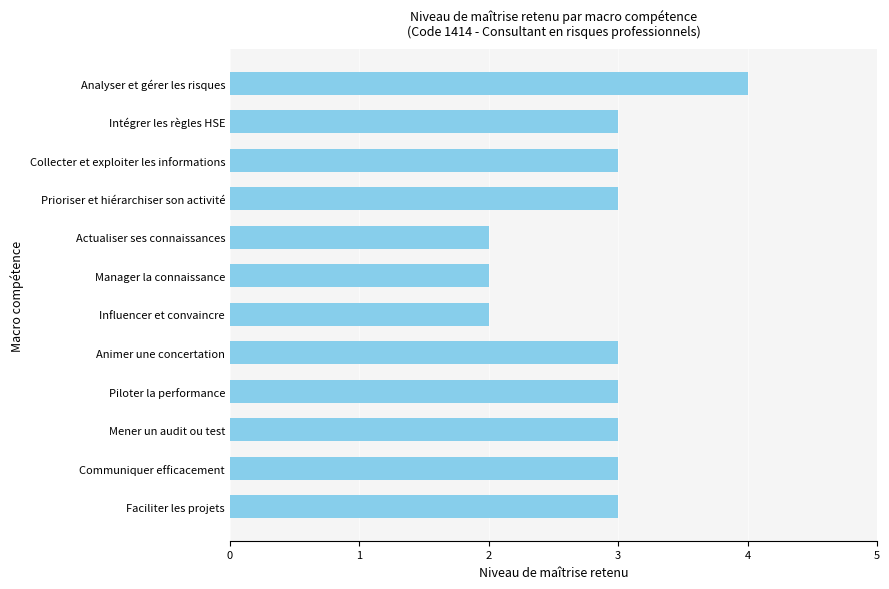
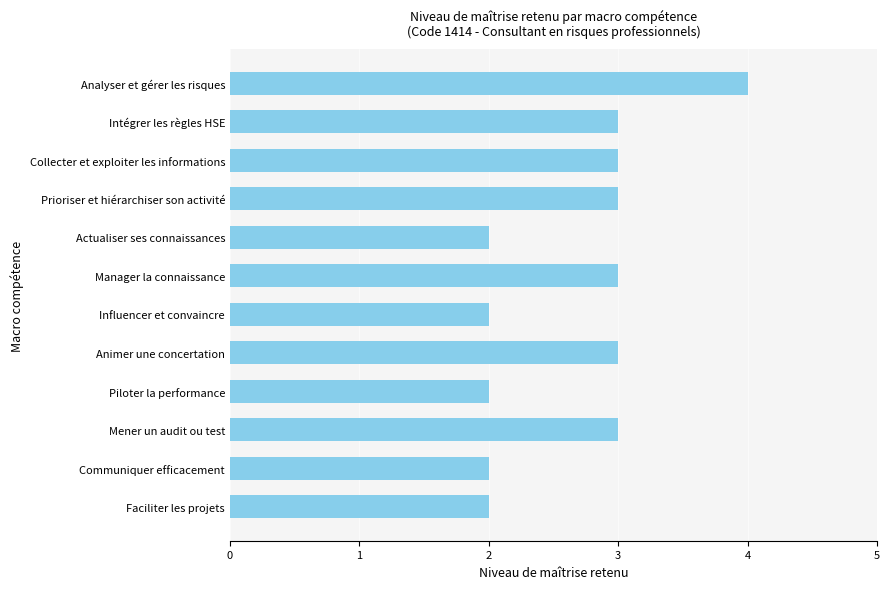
  {
    "Analyser et gérer les risques": 4,
    "Intégrer les règles HSE": 3,
    "Collecter et exploiter les informations": 3,
    "Prioriser et hiérarchiser son activité": 3,
    "Actualiser ses connaissances": 2,
-   "Manager la connaissance": 2,
+   "Manager la connaissance": 3,
    "Influencer et convaincre": 2,
    "Animer une concertation": 3,
-   "Piloter la performance": 3,
+   "Piloter la performance": 2,
    "Mener un audit ou test": 3,
-   "Communiquer efficacement": 3,
-   "Faciliter les projets": 3
+   "Communiquer efficacement": 2,
+   "Faciliter les projets": 2
  }
